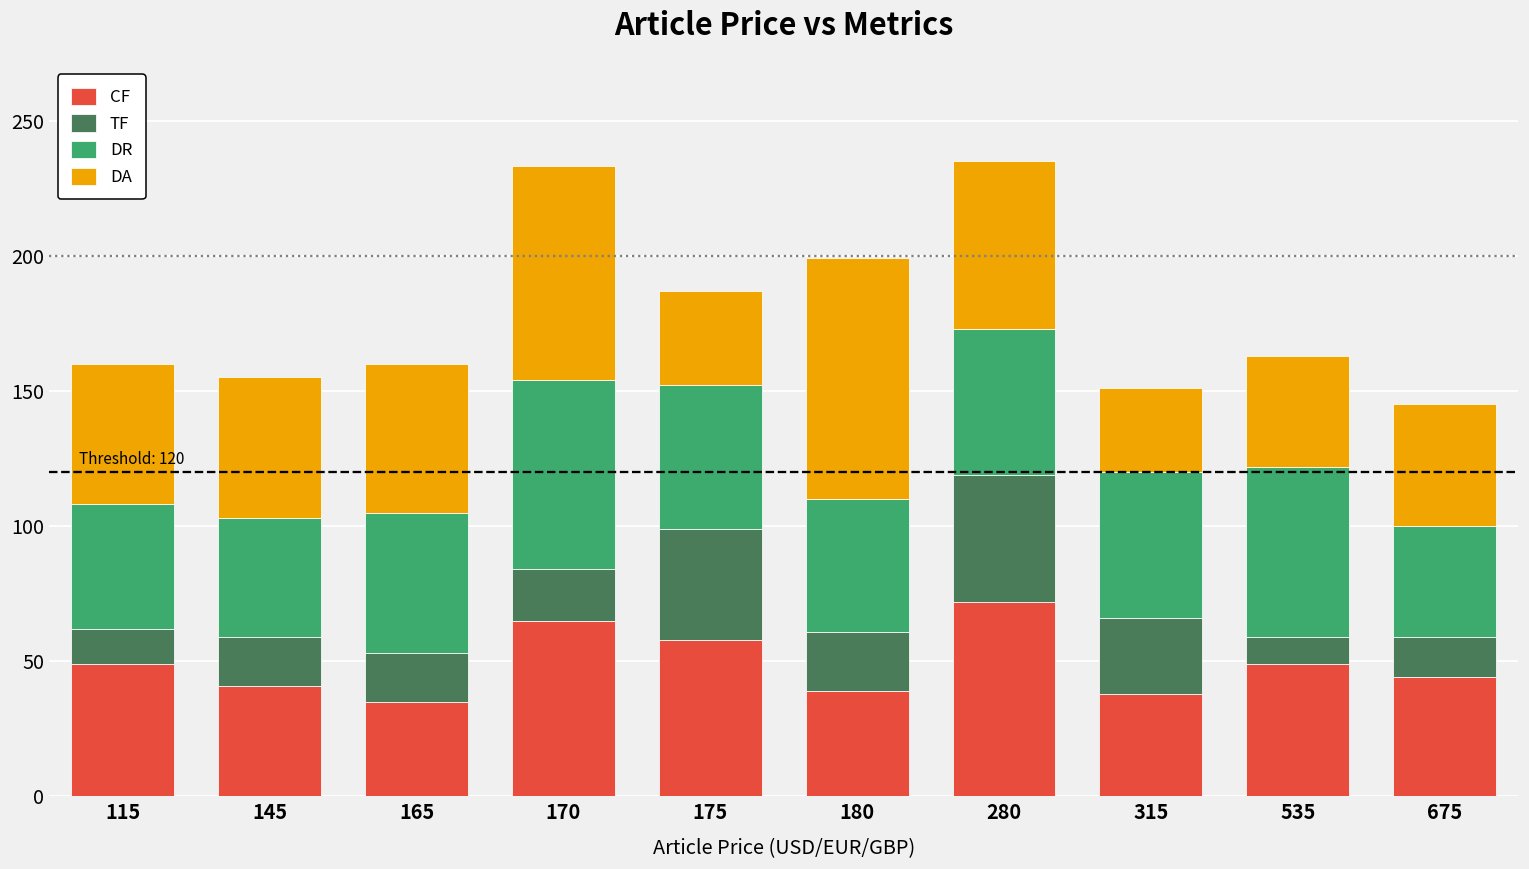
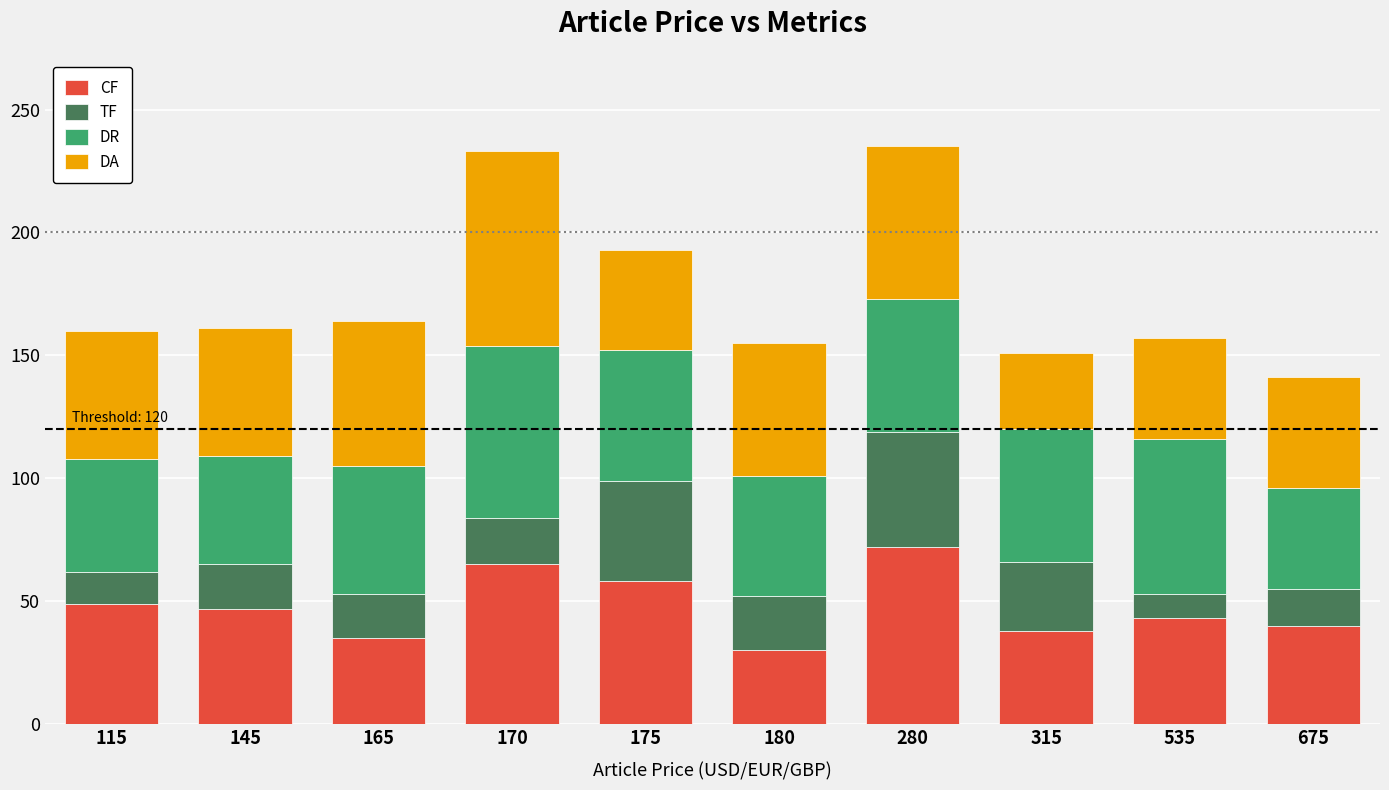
  {
    "CF": {
      "115": 49,
-     "145": 41,
+     "145": 47,
      "165": 35,
      "170": 65,
      "175": 58,
-     "180": 39,
+     "180": 30,
      "280": 72,
      "315": 38,
-     "535": 49,
-     "675": 44
+     "535": 43,
+     "675": 40
    },
    "DA": {
      "145": 52,
-     "165": 55,
+     "165": 59,
      "170": 79,
-     "175": 35,
-     "180": 89,
+     "175": 41,
+     "180": 54,
      "280": 62,
      "315": 31,
      "535": 41,
      "675": 45
    }
  }
